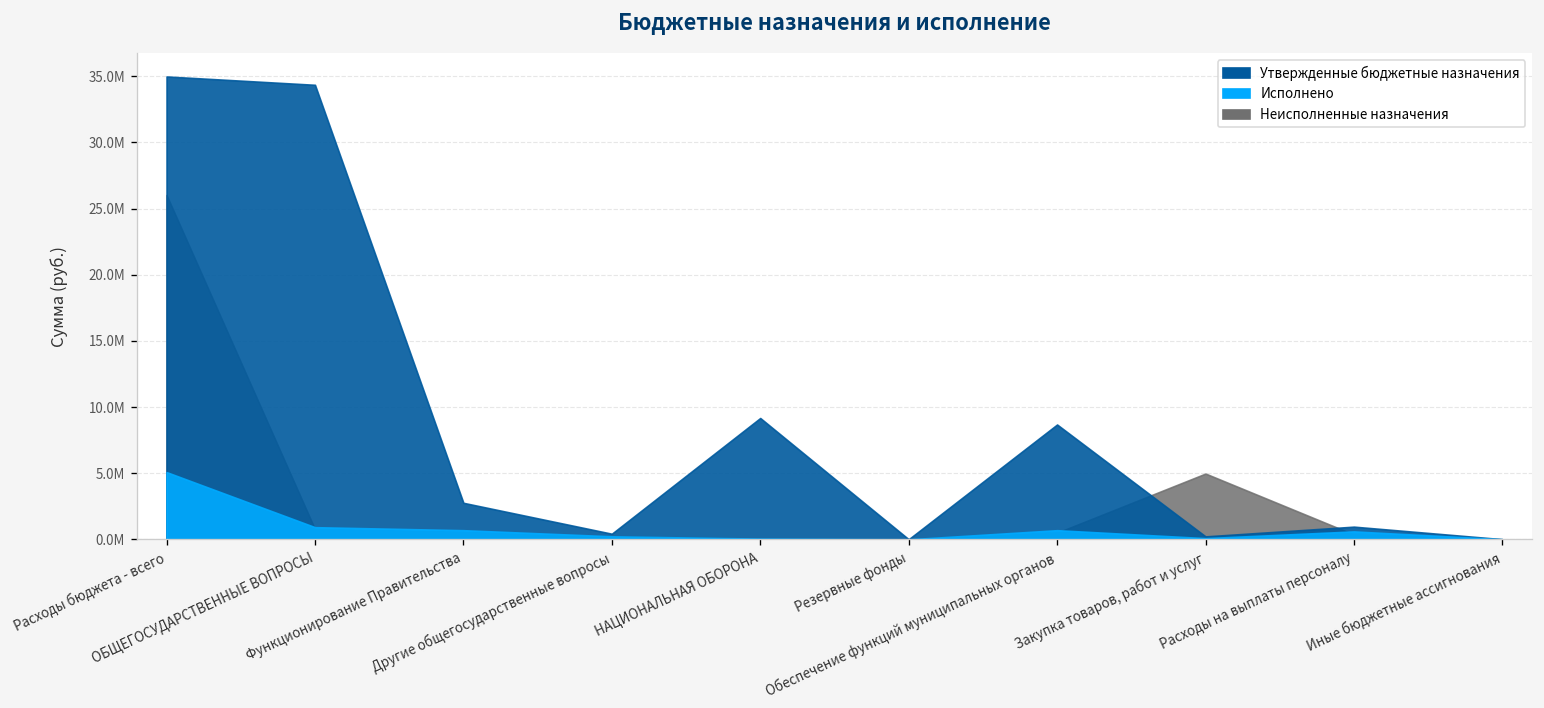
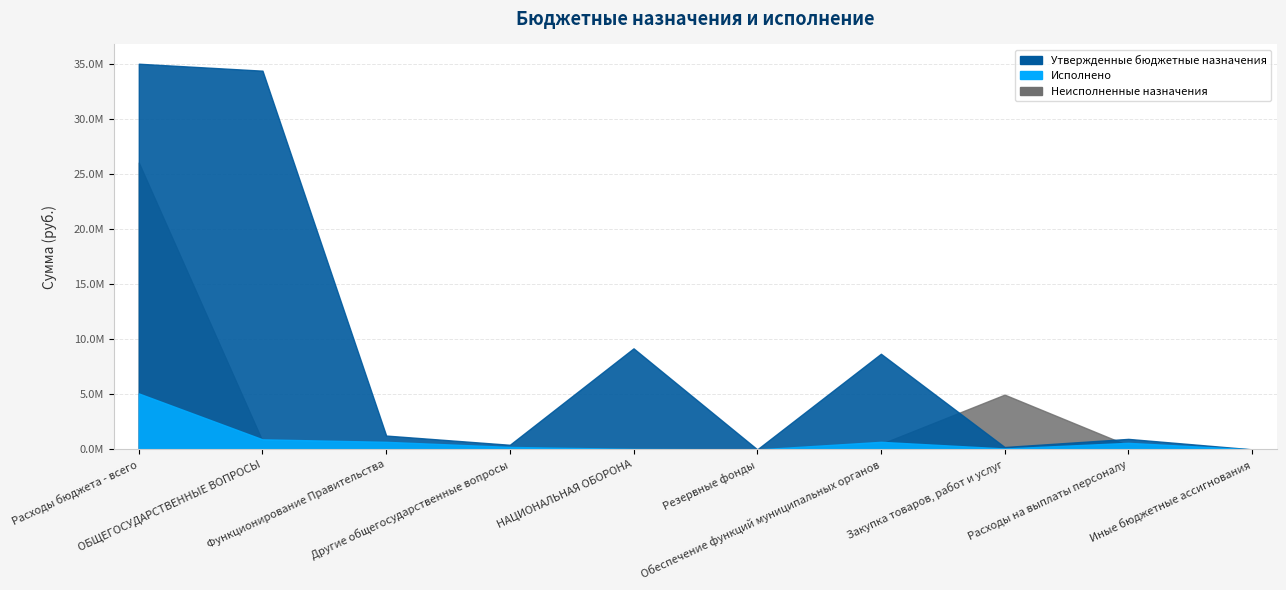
  {
    "Неисполненные назначения": {
      "Расходы бюджета - всего": 26000000,
      "Закупка товаров, работ и услуг": 5000000,
      "Расходы на выплаты персоналу": 400000
    },
    "Утвержденные бюджетные назначения": {
      "Расходы бюджета - всего": 35000000,
      "ОБЩЕГОСУДАРСТВЕННЫЕ ВОПРОСЫ": 34400000,
-     "Функционирование Правительства": 2800000,
+     "Функционирование Правительства": 1300000,
      "НАЦИОНАЛЬНАЯ ОБОРОНА": 9200000,
      "Обеспечение функций муниципальных органов": 8700000,
      "Расходы на выплаты персоналу": 1000000
    },
    "Исполнено": {
      "Расходы бюджета - всего": 5100000,
      "Расходы на выплаты персоналу": 600000
    }
  }
